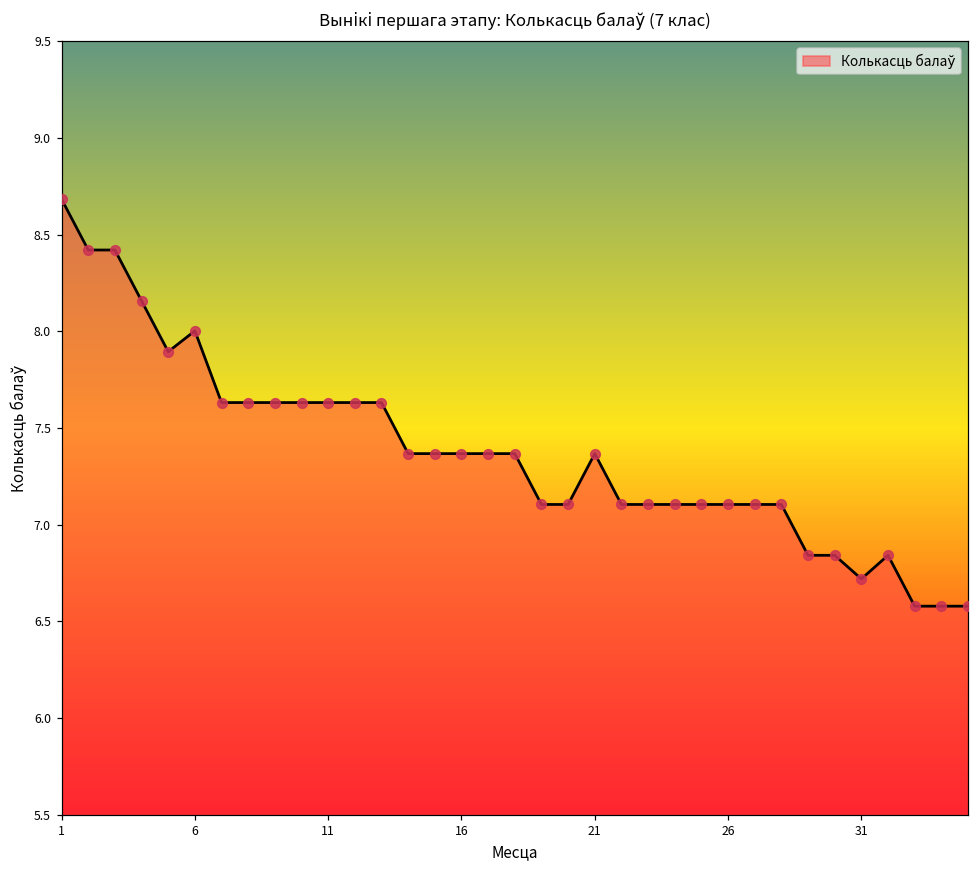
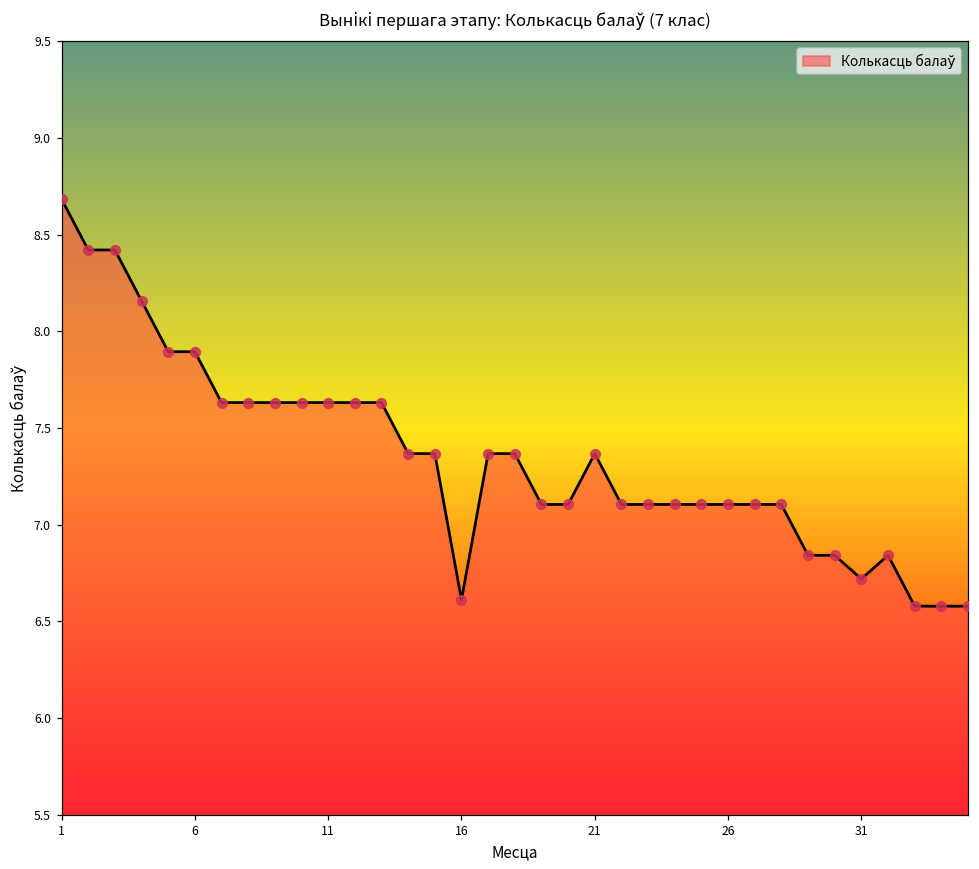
  {
    "1": 8.68,
-   "6": 8.00,
+   "6": 7.90,
    "11": 7.63,
-   "16": 7.37,
+   "16": 6.61,
    "21": 7.37,
    "26": 7.11,
    "31": 6.72
  }
